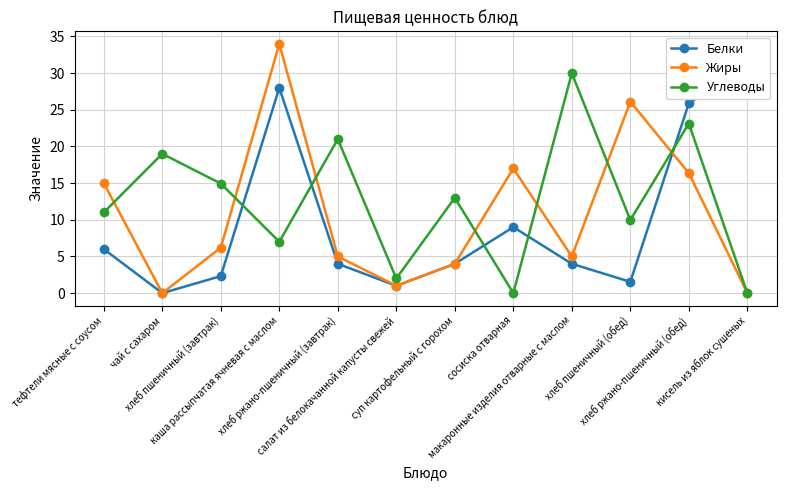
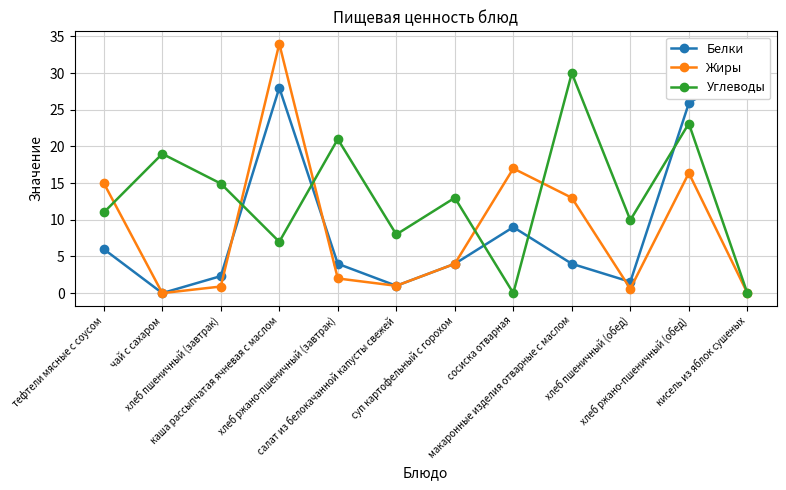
  {
    "Белки": {
      "тефтели мясные с соусом": 6,
      "хлеб пшеничный (завтрак)": 2,
      "каша рассыпчатая ячневая с маслом": 28,
      "хлеб ржано-пшеничный (завтрак)": 4,
      "сосиска отварная": 9,
      "макаронные изделия отварные с маслом": 4,
      "хлеб пшеничный (обед)": 2,
      "хлеб ржано-пшеничный (обед)": 26
    },
    "Жиры": {
      "тефтели мясные с соусом": 15,
-     "хлеб пшеничный (завтрак)": 6,
+     "хлеб пшеничный (завтрак)": 1,
      "каша рассыпчатая ячневая с маслом": 34,
-     "хлеб ржано-пшеничный (завтрак)": 5,
+     "хлеб ржано-пшеничный (завтрак)": 2,
      "сосиска отварная": 17,
-     "макаронные изделия отварные с маслом": 5,
-     "хлеб пшеничный (обед)": 26,
+     "макаронные изделия отварные с маслом": 13,
+     "хлеб пшеничный (обед)": 1,
      "хлеб ржано-пшеничный (обед)": 16
    },
    "Углеводы": {
      "тефтели мясные с соусом": 11,
      "чай с сахаром": 19,
      "хлеб пшеничный (завтрак)": 15,
      "каша рассыпчатая ячневая с маслом": 7,
      "хлеб ржано-пшеничный (завтрак)": 21,
-     "салат из белокачанной капусты свежей": 2,
+     "салат из белокачанной капусты свежей": 8,
      "суп картофельный с горохом": 13,
      "сосиска отварная": 0,
      "макаронные изделия отварные с маслом": 30,
      "хлеб пшеничный (обед)": 10,
      "хлеб ржано-пшеничный (обед)": 23
    }
  }
